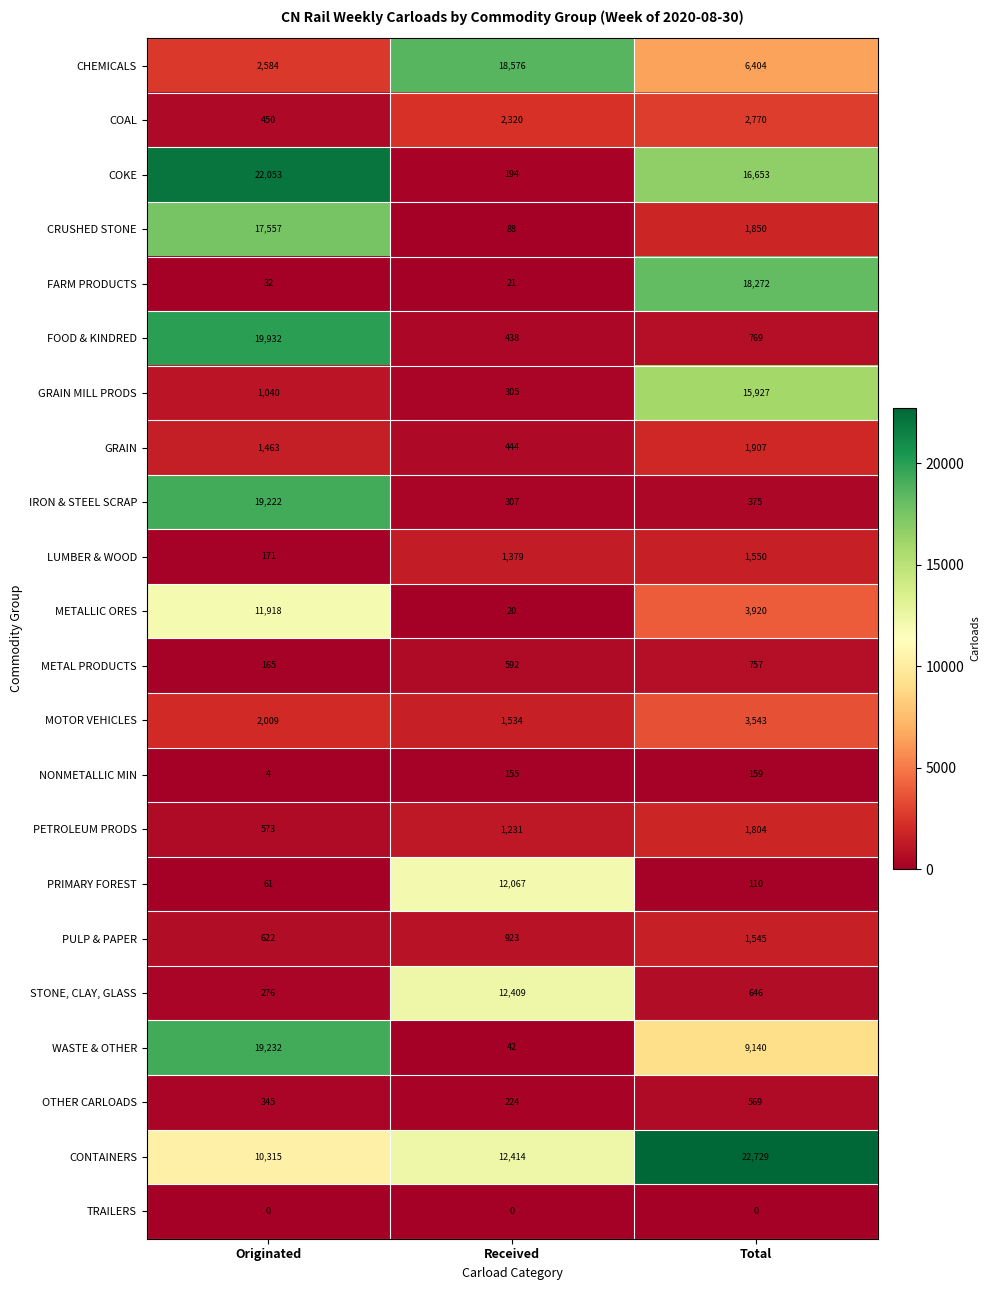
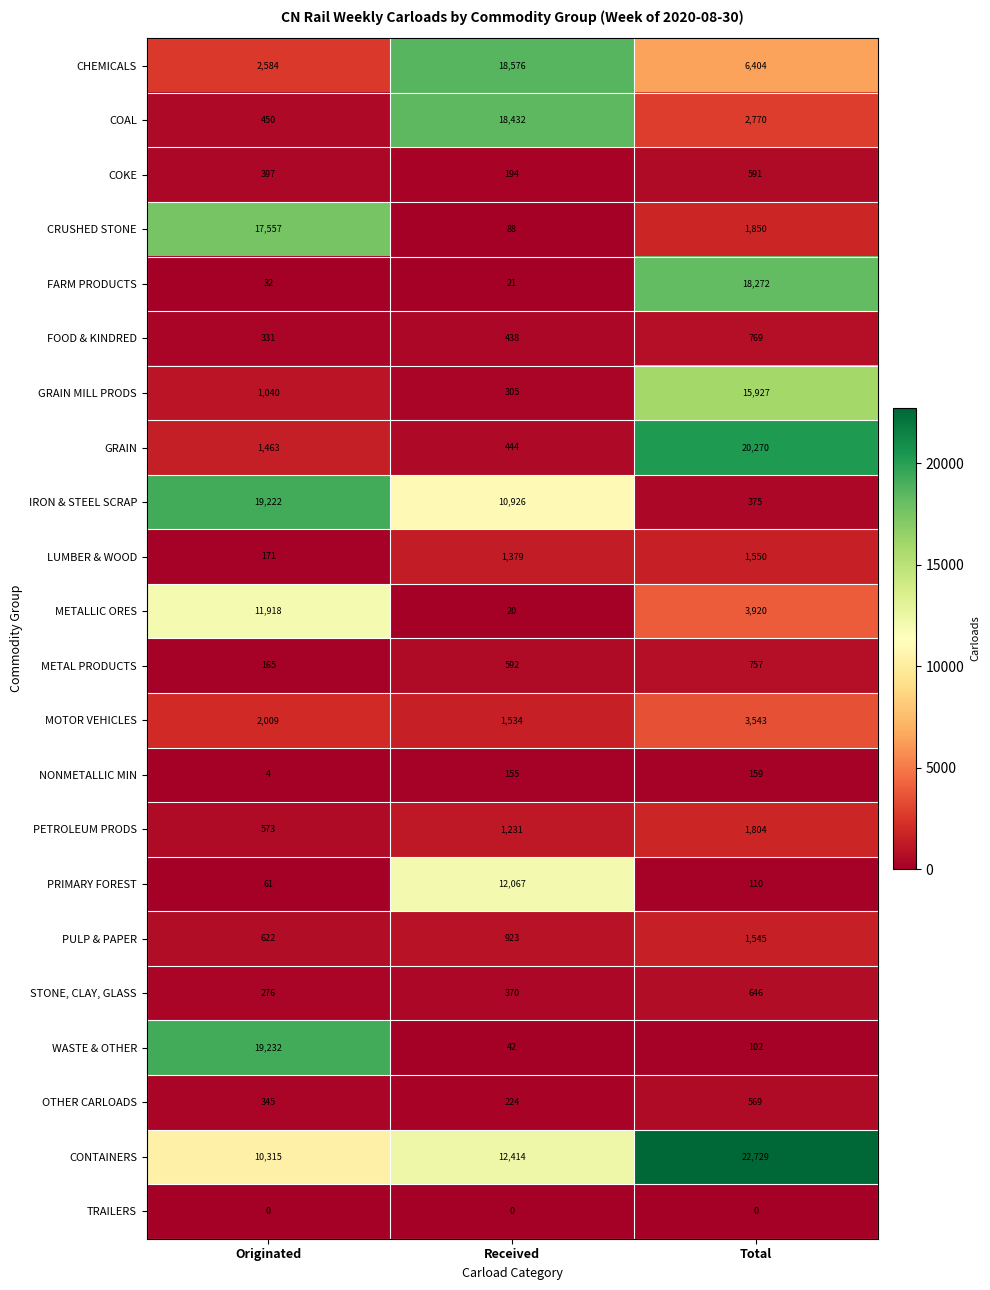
  {
    "CHEMICALS": {
      "Originated": "2,584",
      "Received": "18,576",
      "Total": "6,404"
    },
    "COAL": {
      "Originated": "450",
-     "Received": "2,320",
+     "Received": "18,432",
      "Total": "2,770"
    },
    "COKE": {
-     "Originated": "22,053",
+     "Originated": "397",
      "Received": "194",
-     "Total": "16,653"
+     "Total": "591"
    },
    "CRUSHED STONE": {
      "Originated": "17,557",
      "Received": "88",
      "Total": "1,850"
    },
    "FARM PRODUCTS": {
      "Originated": "32",
      "Received": "21",
      "Total": "18,272"
    },
    "FOOD & KINDRED": {
-     "Originated": "19,932",
+     "Originated": "331",
      "Received": "438",
      "Total": "769"
    },
    "GRAIN MILL PRODS": {
      "Originated": "1,040",
      "Received": "305",
      "Total": "15,927"
    },
    "GRAIN": {
      "Originated": "1,463",
      "Received": "444",
-     "Total": "1,907"
+     "Total": "20,270"
    },
    "IRON & STEEL SCRAP": {
      "Originated": "19,222",
-     "Received": "307",
+     "Received": "10,926",
      "Total": "375"
    },
    "LUMBER & WOOD": {
      "Originated": "171",
      "Received": "1,379",
      "Total": "1,550"
    },
    "METALLIC ORES": {
      "Originated": "11,918",
      "Received": "20",
      "Total": "3,920"
    },
    "METAL PRODUCTS": {
      "Originated": "165",
      "Received": "592",
      "Total": "757"
    },
    "MOTOR VEHICLES": {
      "Originated": "2,009",
      "Received": "1,534",
      "Total": "3,543"
    },
    "NONMETALLIC MIN": {
      "Originated": "4",
      "Received": "155",
      "Total": "159"
    },
    "PETROLEUM PRODS": {
      "Originated": "573",
      "Received": "1,231",
      "Total": "1,804"
    },
    "PRIMARY FOREST": {
      "Originated": "61",
      "Received": "12,067",
      "Total": "110"
    },
    "PULP & PAPER": {
      "Originated": "622",
      "Received": "923",
      "Total": "1,545"
    },
    "STONE, CLAY, GLASS": {
      "Originated": "276",
-     "Received": "12,409",
+     "Received": "370",
      "Total": "646"
    },
    "WASTE & OTHER": {
      "Originated": "19,232",
      "Received": "42",
-     "Total": "9,140"
+     "Total": "102"
    },
    "OTHER CARLOADS": {
      "Originated": "345",
      "Received": "224",
      "Total": "569"
    },
    "CONTAINERS": {
      "Originated": "10,315",
      "Received": "12,414",
      "Total": "22,729"
    },
    "TRAILERS": {
      "Originated": "0",
      "Received": "0",
      "Total": "0"
    }
  }
